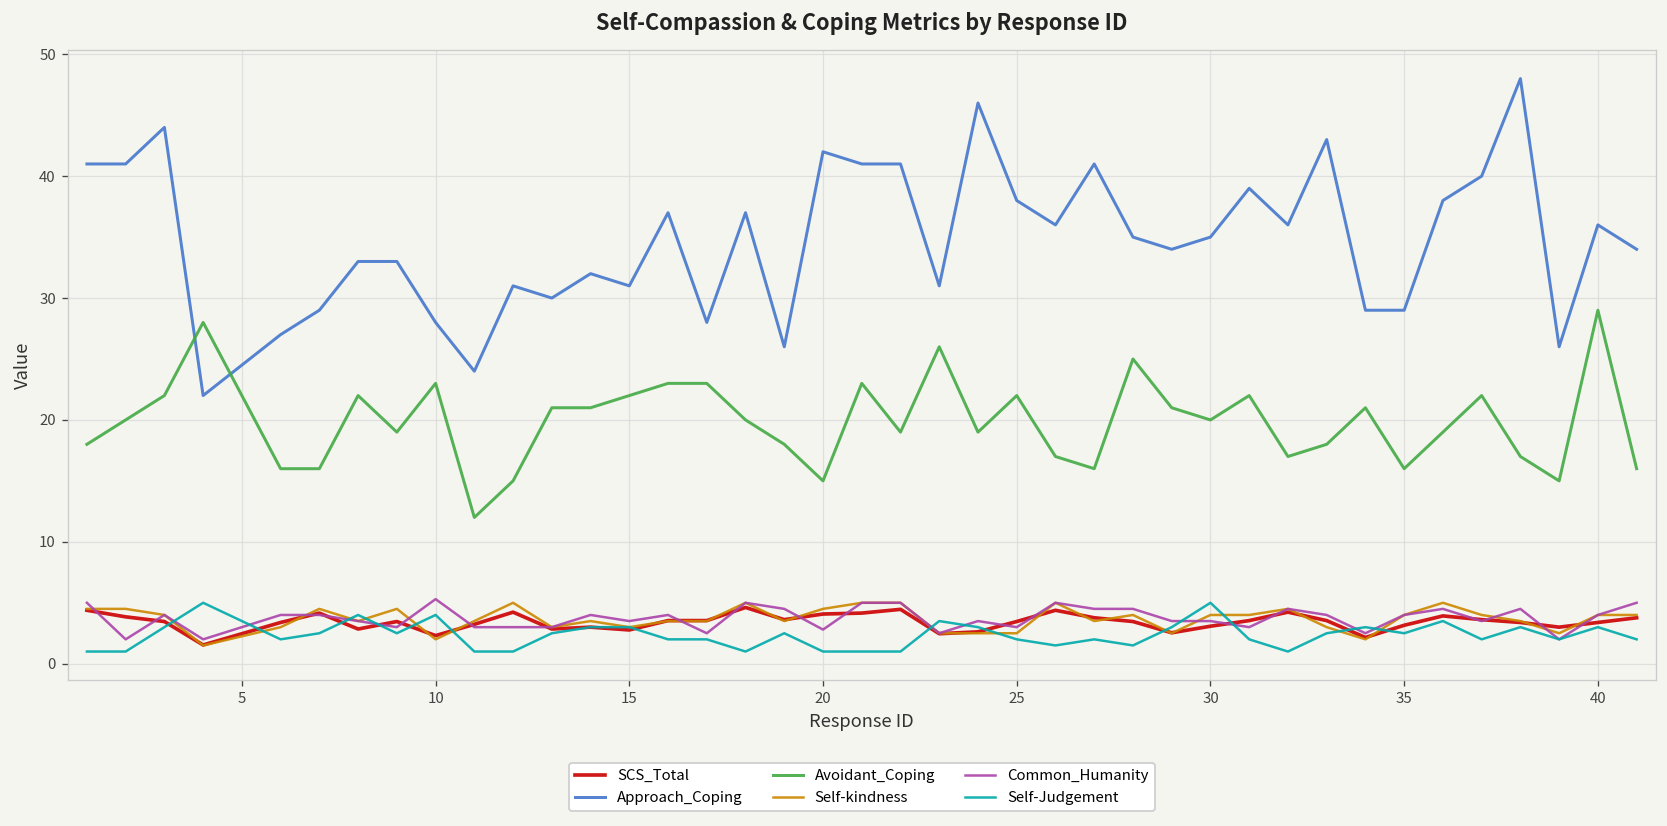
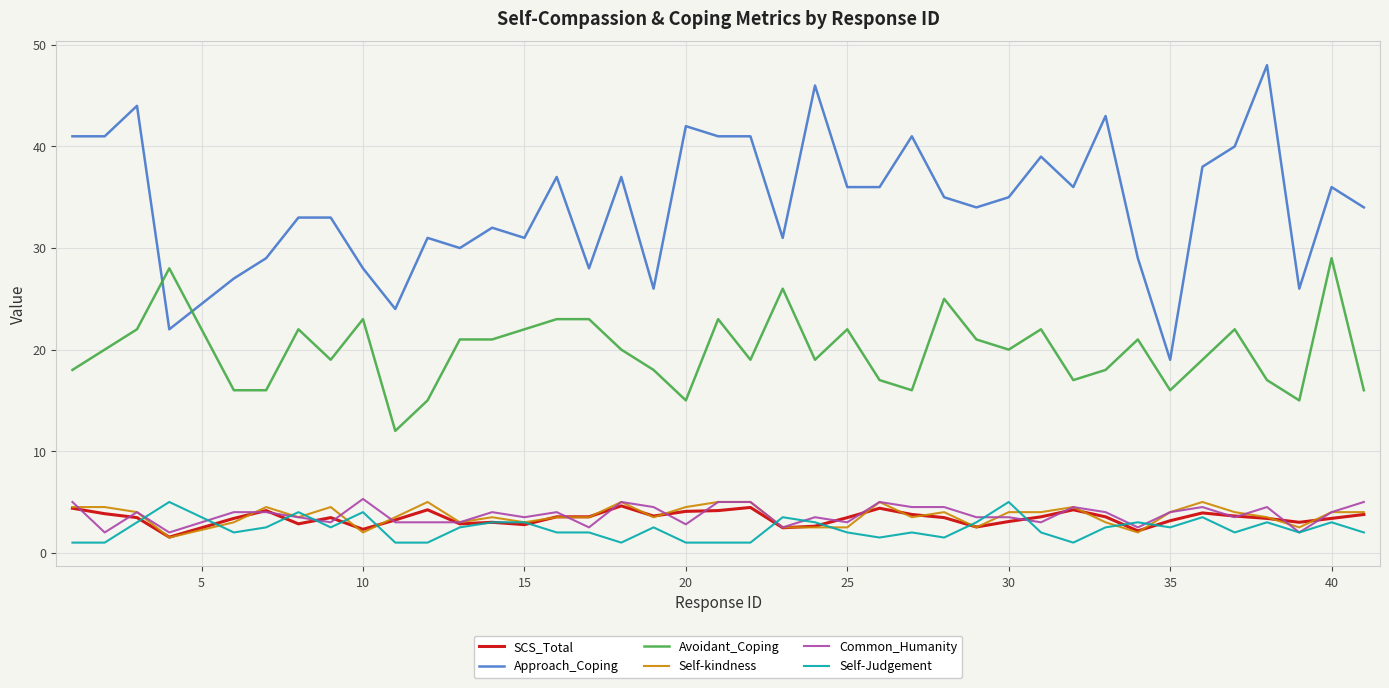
  {
    "SCS_Total": {
      "10": 2.3,
      "20": 4,
      "25": 3.5,
      "30": 3,
      "35": 3,
      "40": 3.4
    },
    "Approach_Coping": {
      "10": 28,
      "15": 31,
      "20": 42,
-     "25": 38,
+     "25": 36,
      "30": 35,
-     "35": 29,
+     "35": 19,
      "40": 36
    },
    "Avoidant_Coping": {
      "10": 23,
      "15": 22,
      "20": 15,
      "25": 22,
      "30": 20,
      "35": 16,
      "40": 29
    },
    "Self-kindness": {
      "10": 2,
      "20": 4.5,
      "25": 2.5,
      "30": 4
    },
    "Common_Humanity": {
      "10": 5.3,
      "15": 3.5,
      "20": 3,
      "25": 3,
      "30": 3.5
    },
    "Self-Judgement": {
      "10": 4,
      "20": 1,
      "25": 2,
      "30": 5,
      "35": 2.5,
      "40": 3
    }
  }
